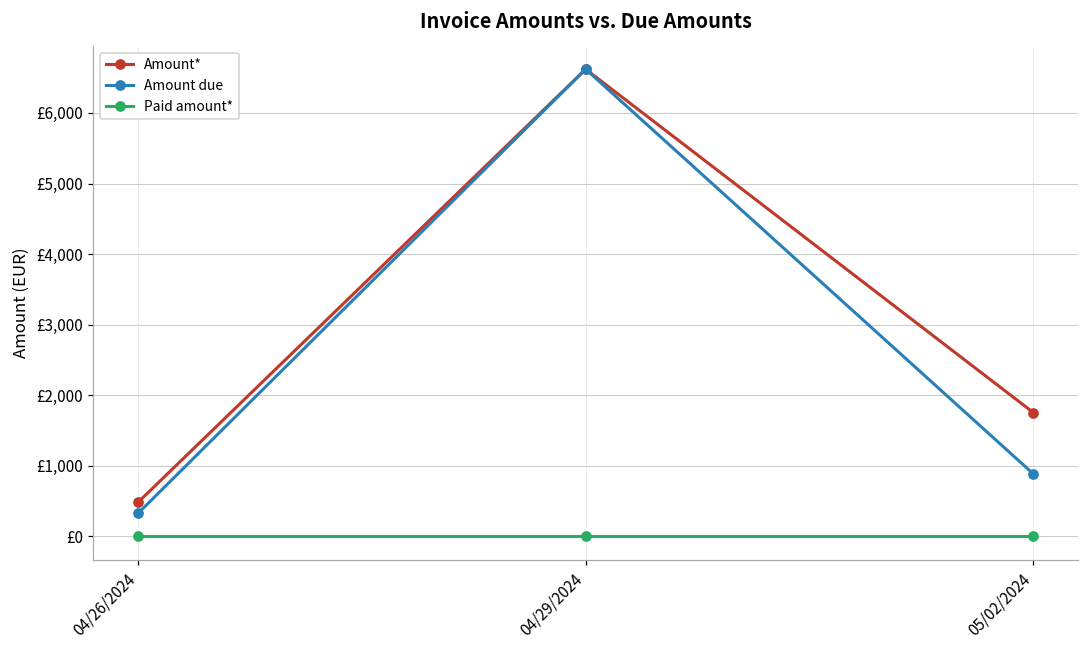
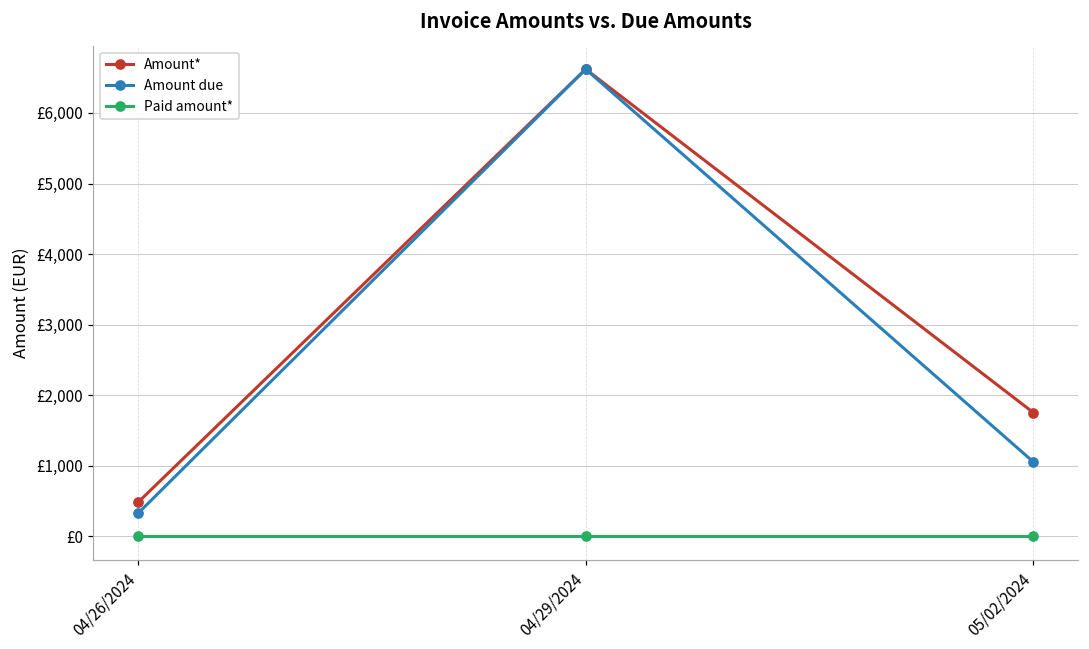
  {
    "Amount*": {
      "04/26/2024": "£500",
      "05/02/2024": "£1,800"
    },
    "Amount due": {
      "04/26/2024": "£300",
-     "05/02/2024": "£900"
+     "05/02/2024": "£1,100"
    },
    "Paid amount*": {
      "04/26/2024": "£0",
      "04/29/2024": "£0",
      "05/02/2024": "£0"
    }
  }
